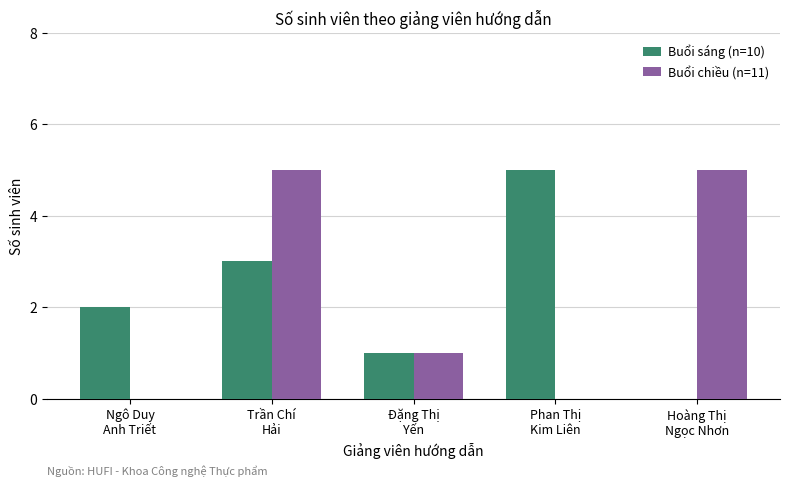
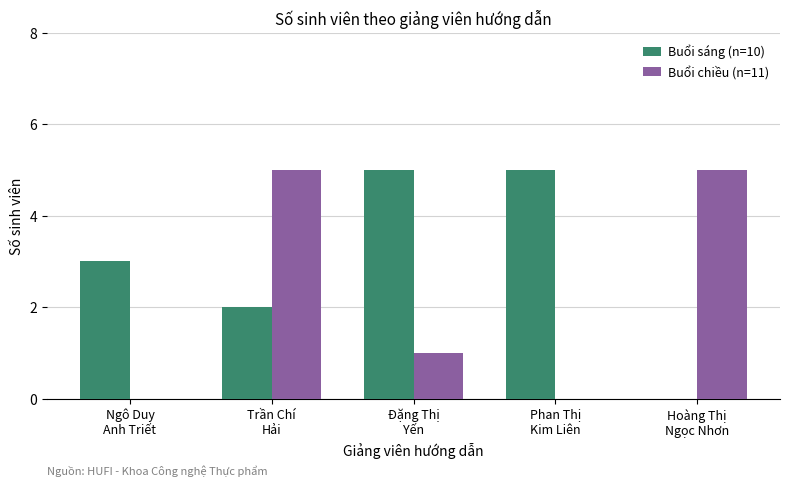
  {
    "Buổi sáng (n=10)": {
-     "Ngô Duy Anh Triết": 2,
-     "Trần Chí Hải": 3,
-     "Đặng Thị Yến": 1,
+     "Ngô Duy Anh Triết": 3,
+     "Trần Chí Hải": 2,
+     "Đặng Thị Yến": 5,
      "Phan Thị Kim Liên": 5,
      "Hoàng Thị Ngọc Nhơn": 0
    },
    "Buổi chiều (n=11)": {
      "Ngô Duy Anh Triết": 0,
      "Trần Chí Hải": 5,
      "Đặng Thị Yến": 1,
      "Phan Thị Kim Liên": 0,
      "Hoàng Thị Ngọc Nhơn": 5
    }
  }
